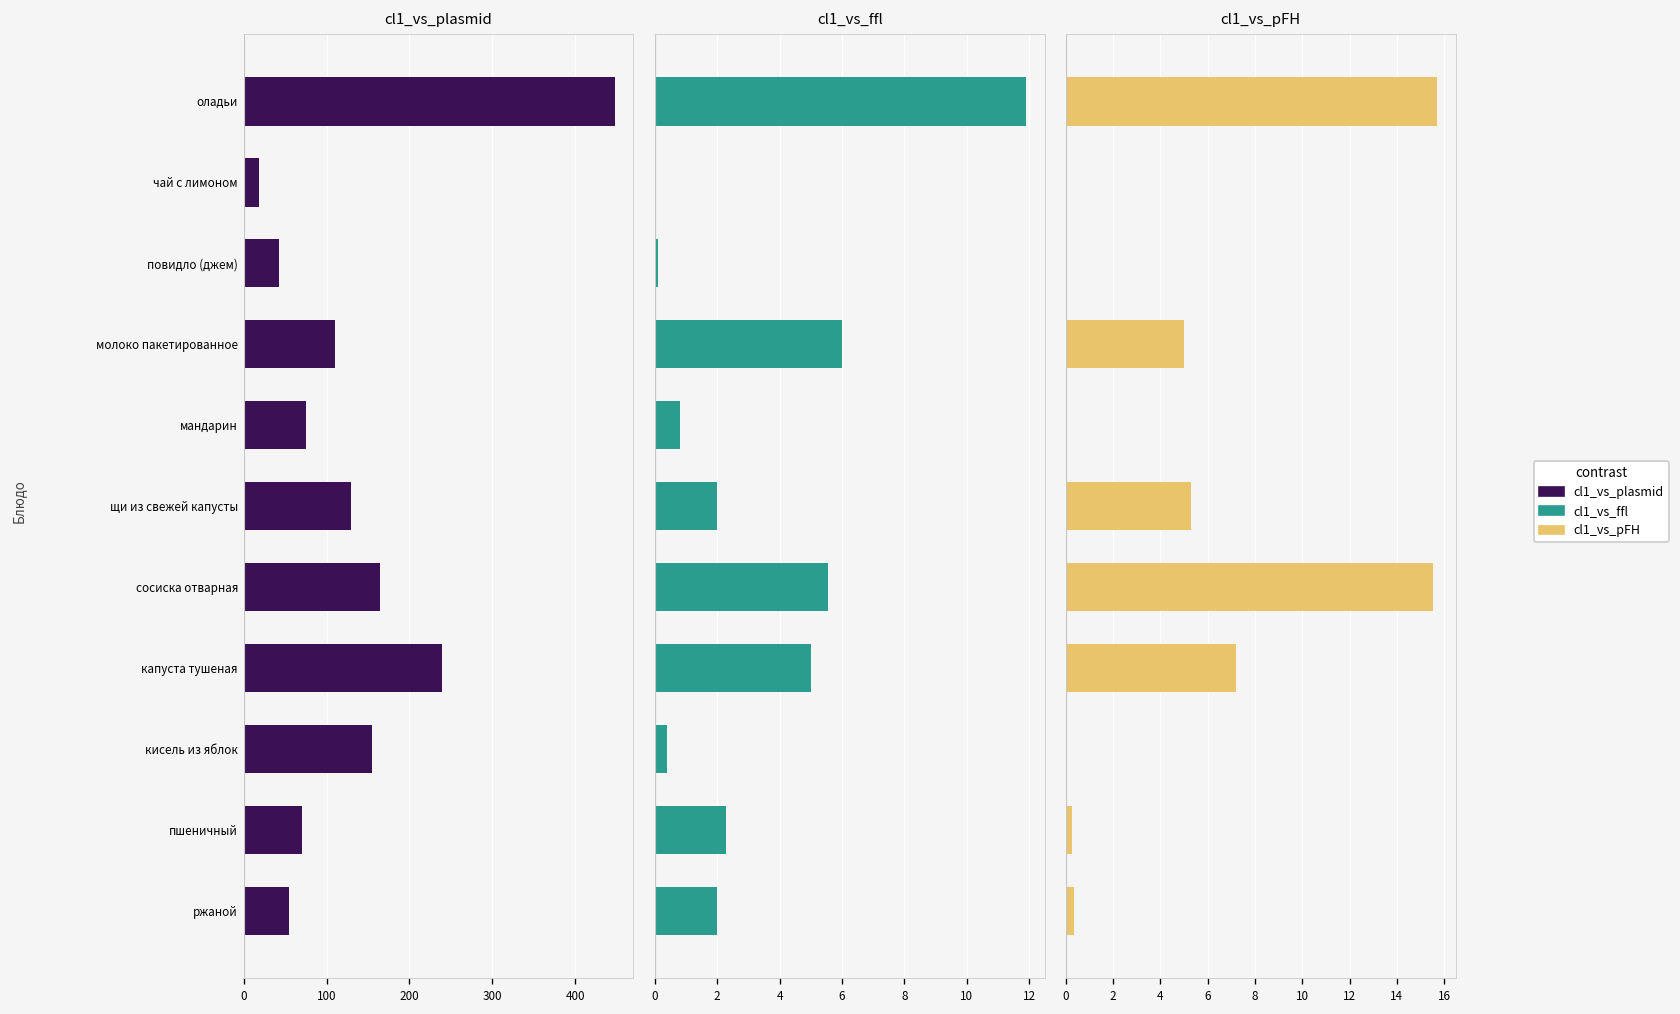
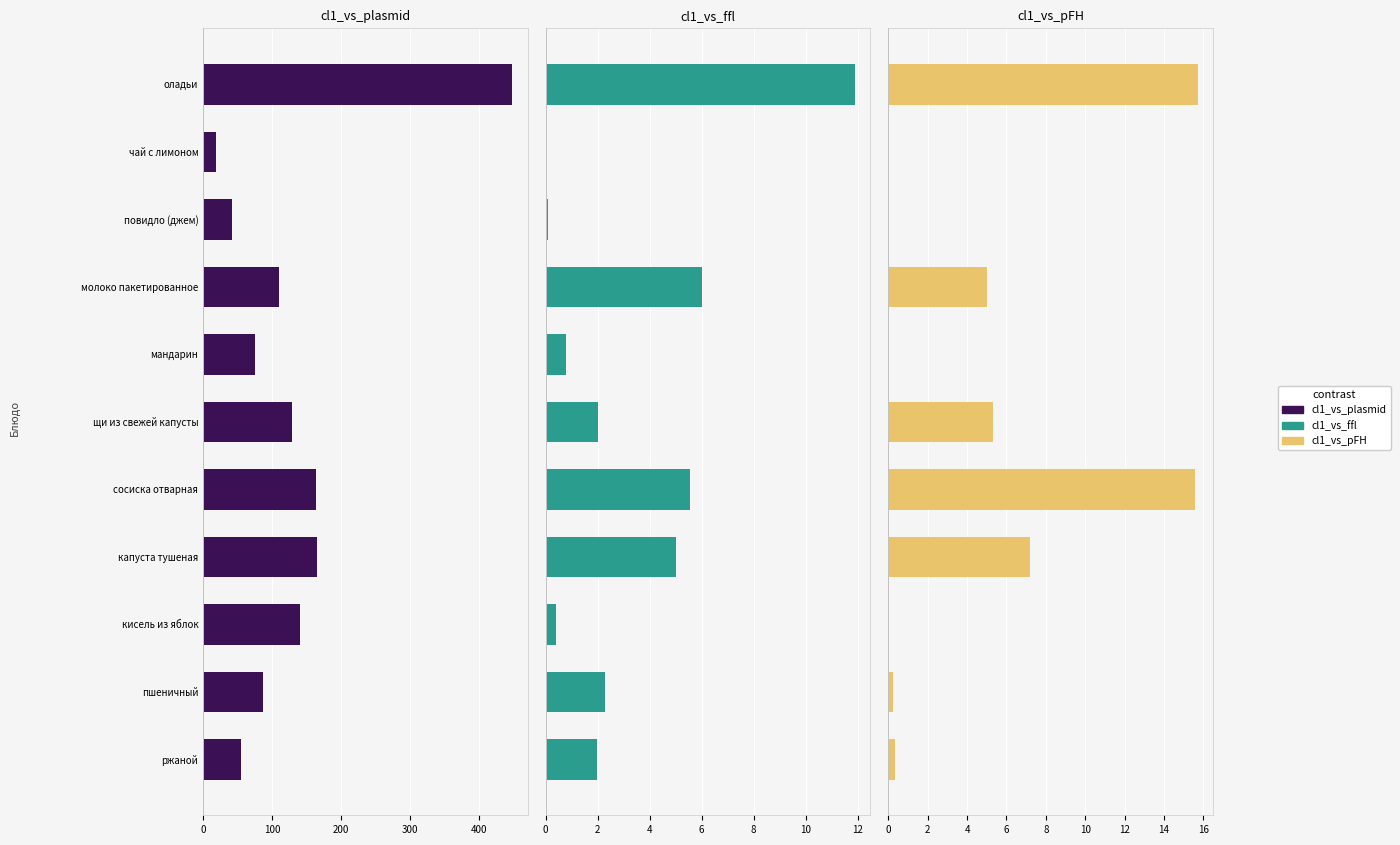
  {
    "cl1_vs_plasmid": {
      "оладьи": 450,
      "чай с лимоном": 20,
      "повидло (джем)": 40,
      "молоко пакетированное": 110,
      "мандарин": 80,
      "щи из свежей капусты": 130,
      "сосиска отварная": 160,
-     "капуста тушеная": 240,
-     "кисель из яблок": 160,
-     "пшеничный": 70,
+     "капуста тушеная": 170,
+     "кисель из яблок": 140,
+     "пшеничный": 90,
      "ржаной": 50
    }
  }
